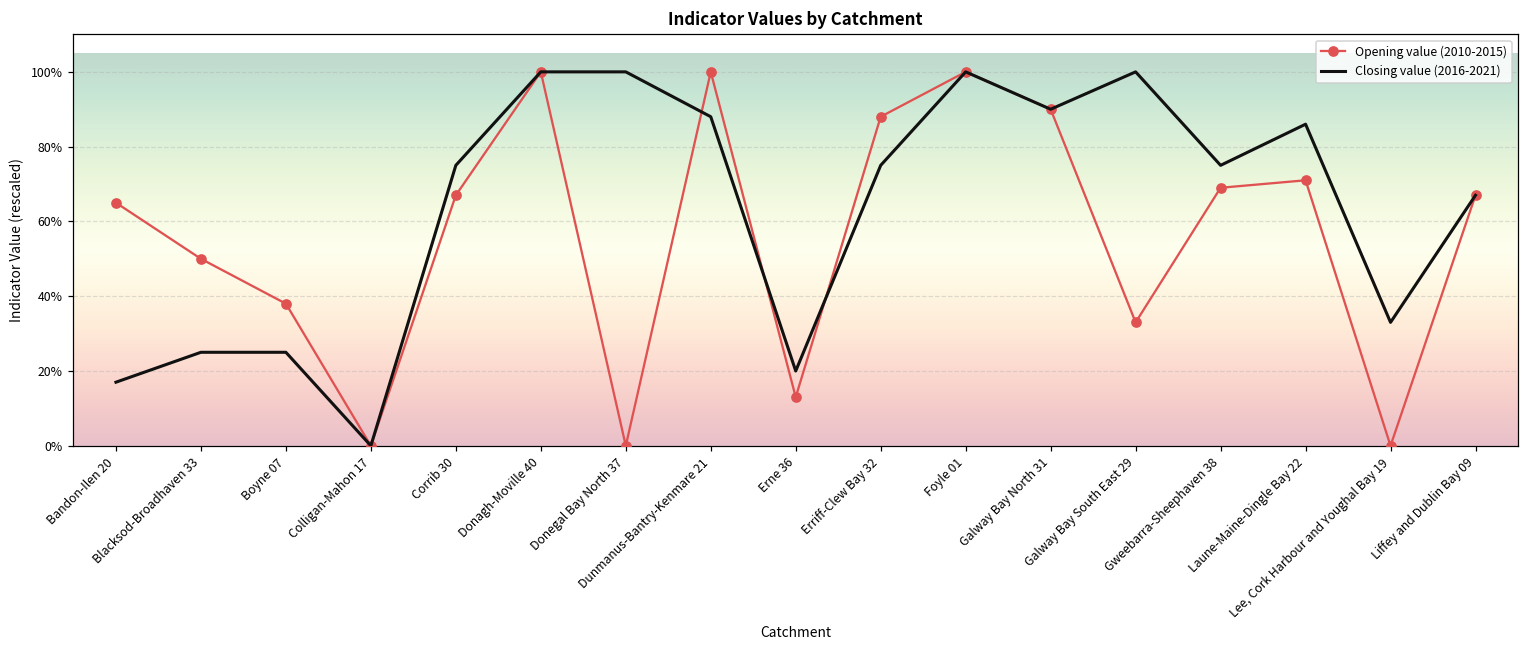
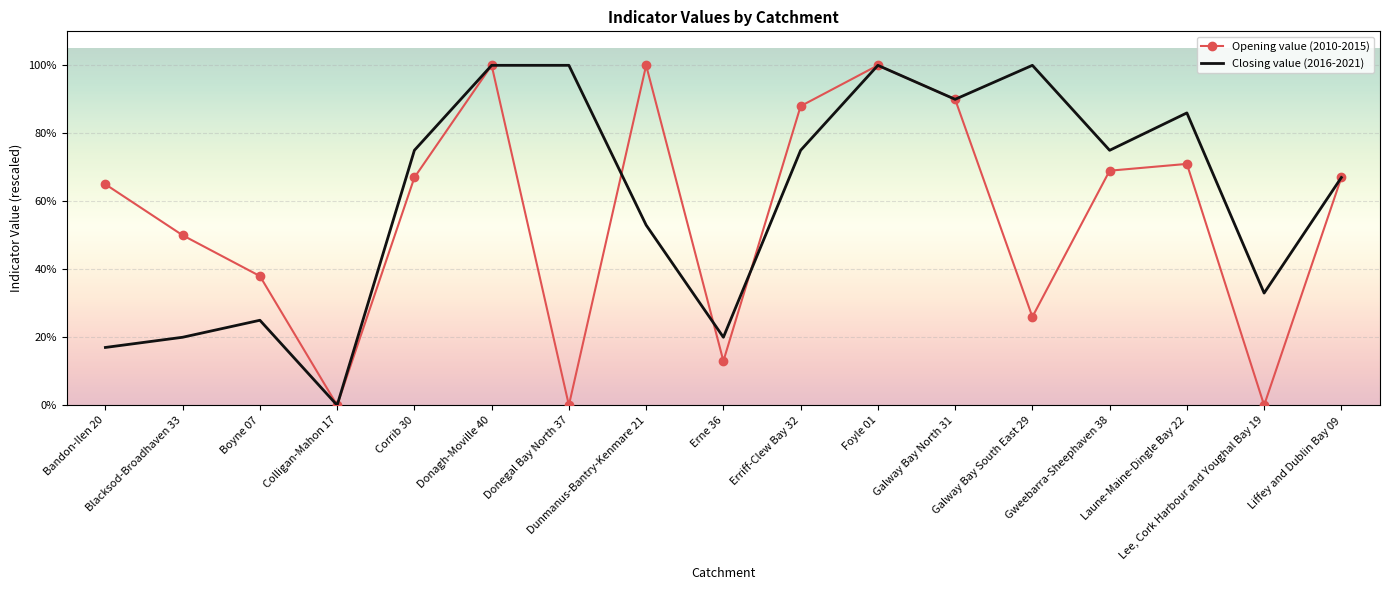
  {
    "Opening value (2010-2015)": {
      "Bandon-Ilen 20": "65%",
      "Blacksod-Broadhaven 33": "50%",
      "Boyne 07": "38%",
      "Corrib 30": "67%",
      "Donegal Bay North 37": "0%",
      "Dunmanus-Bantry-Kenmare 21": "100%",
      "Erne 36": "13%",
      "Erriff-Clew Bay 32": "88%",
-     "Galway Bay South East 29": "33%",
+     "Galway Bay South East 29": "26%",
      "Gweebarra-Sheephaven 38": "69%",
      "Laune-Maine-Dingle Bay 22": "71%",
      "Lee, Cork Harbour and Youghal Bay 19": "0%"
    },
    "Closing value (2016-2021)": {
      "Bandon-Ilen 20": "17%",
-     "Blacksod-Broadhaven 33": "25%",
+     "Blacksod-Broadhaven 33": "20%",
      "Boyne 07": "25%",
      "Corrib 30": "75%",
      "Donegal Bay North 37": "100%",
-     "Dunmanus-Bantry-Kenmare 21": "88%",
+     "Dunmanus-Bantry-Kenmare 21": "53%",
      "Erne 36": "20%",
      "Erriff-Clew Bay 32": "75%",
      "Galway Bay South East 29": "100%",
      "Gweebarra-Sheephaven 38": "75%",
      "Laune-Maine-Dingle Bay 22": "86%",
      "Lee, Cork Harbour and Youghal Bay 19": "33%"
    }
  }
